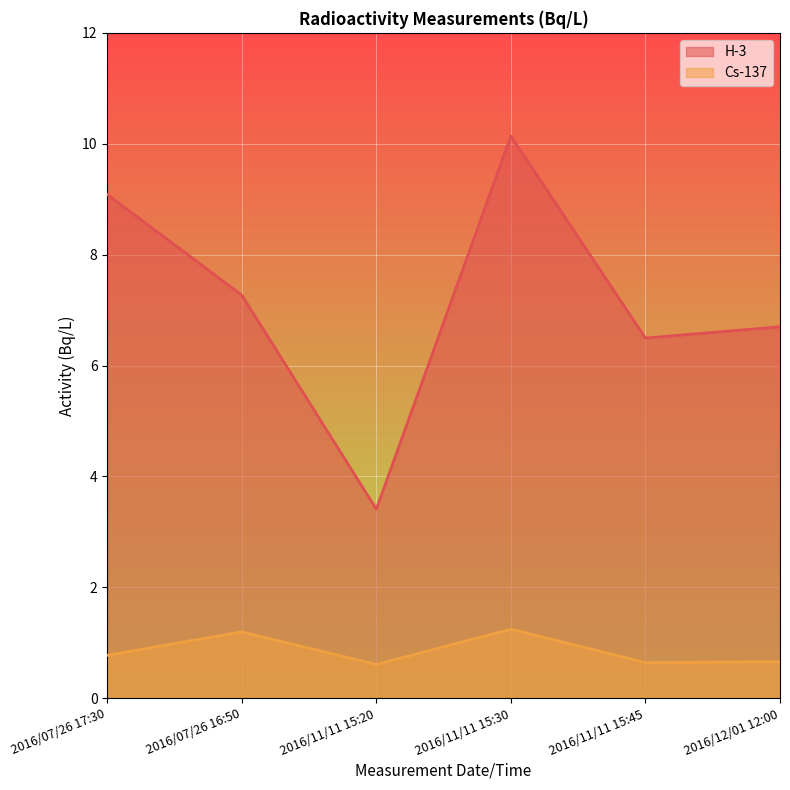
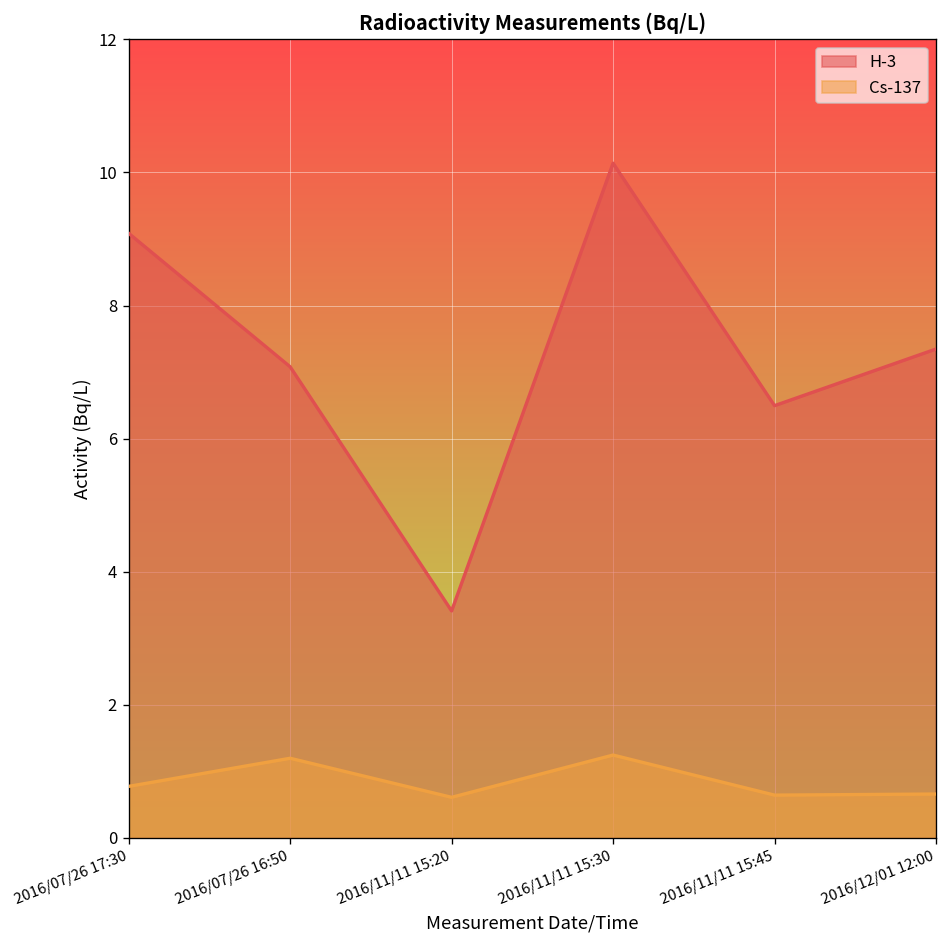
  {
    "H-3": {
      "2016/07/26 17:30": 9.1,
-     "2016/07/26 16:50": 7.3,
+     "2016/07/26 16:50": 7.1,
      "2016/11/11 15:20": 3.4,
      "2016/11/11 15:30": 10.1,
      "2016/11/11 15:45": 6.5,
-     "2016/12/01 12:00": 6.7
+     "2016/12/01 12:00": 7.3
    },
    "Cs-137": {
      "2016/07/26 17:30": 0.8,
      "2016/07/26 16:50": 1.2,
      "2016/11/11 15:20": 0.6,
      "2016/11/11 15:30": 1.2,
      "2016/11/11 15:45": 0.6,
      "2016/12/01 12:00": 0.7
    }
  }
